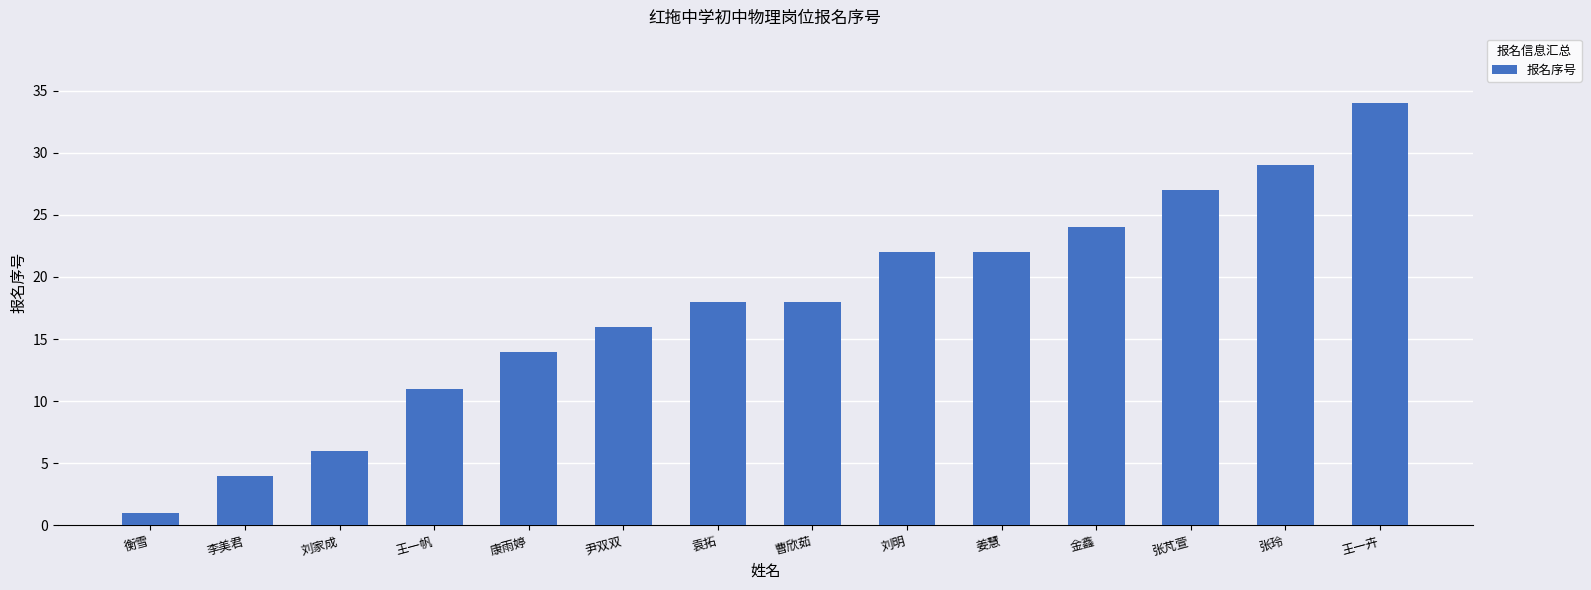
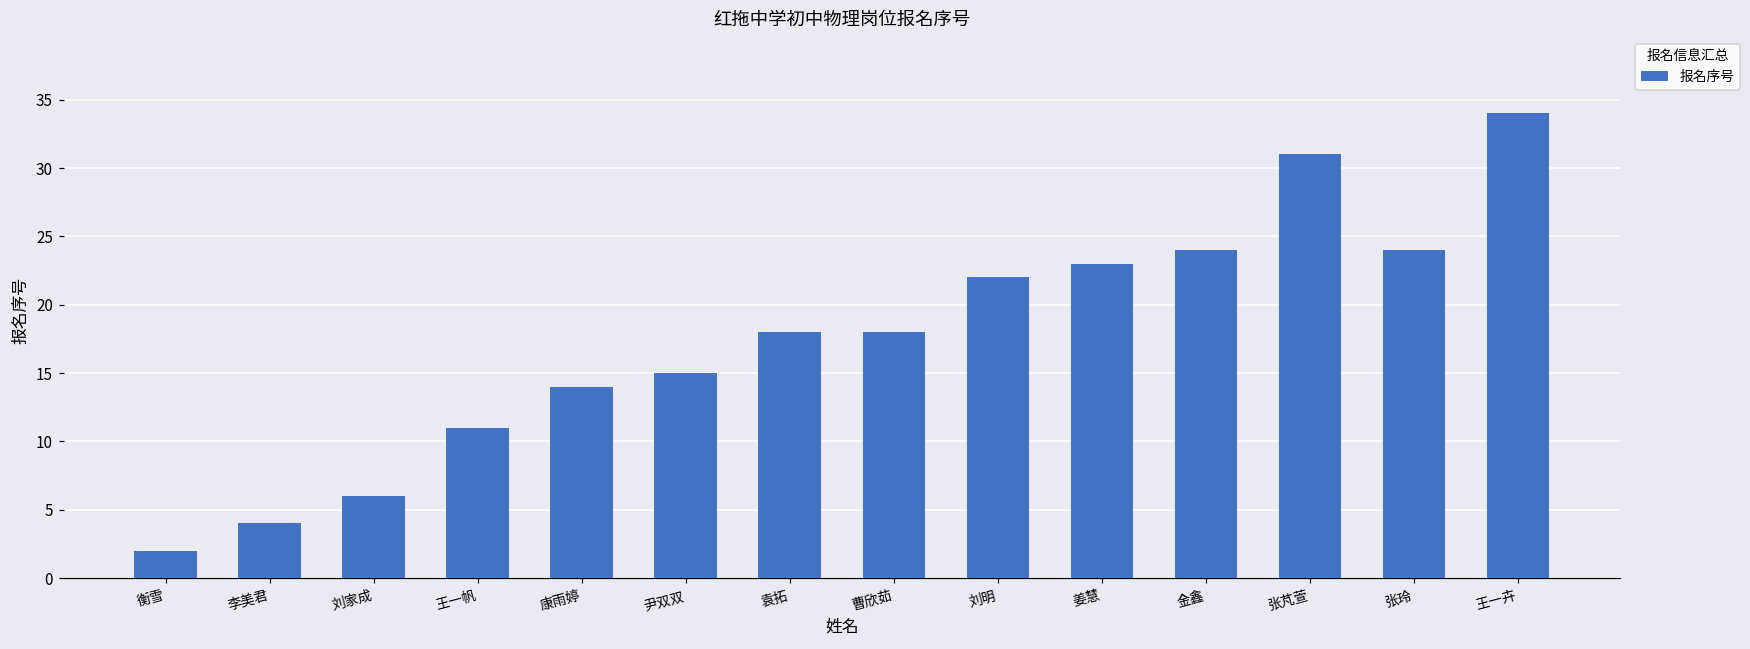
  {
-   "衡雪": 1,
+   "衡雪": 2,
    "李美君": 4,
    "刘家成": 6,
    "王一帆": 11,
    "康雨婷": 14,
-   "尹双双": 16,
+   "尹双双": 15,
    "袁拓": 18,
    "曹欣茹": 18,
    "刘明": 22,
-   "姜慧": 22,
+   "姜慧": 23,
    "金鑫": 24,
-   "张芃萱": 27,
-   "张玲": 29,
+   "张芃萱": 31,
+   "张玲": 24,
    "王一卉": 34
  }
